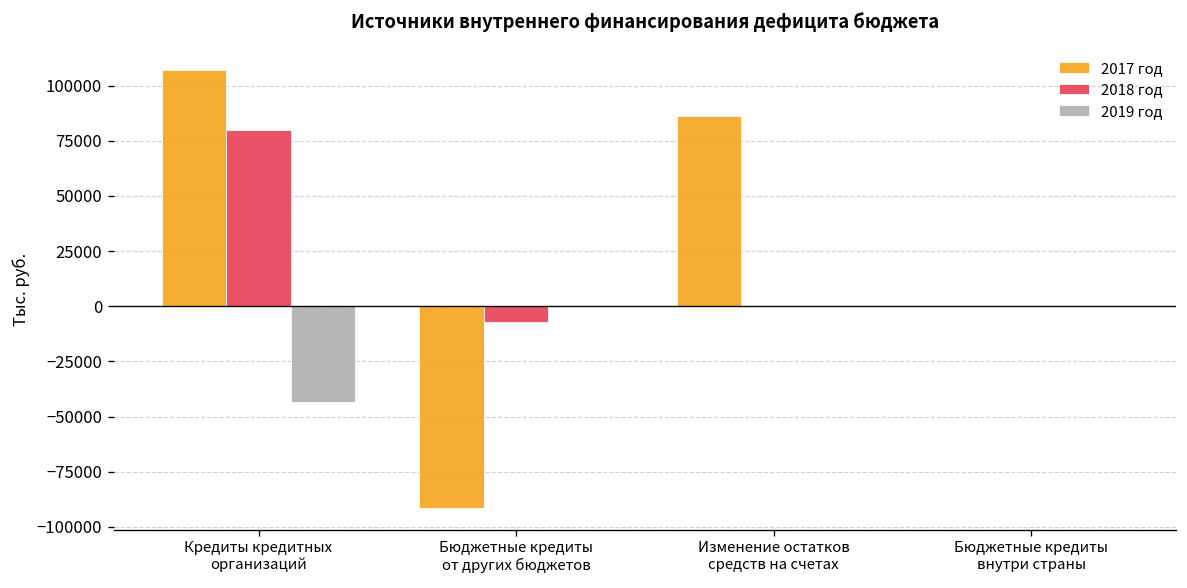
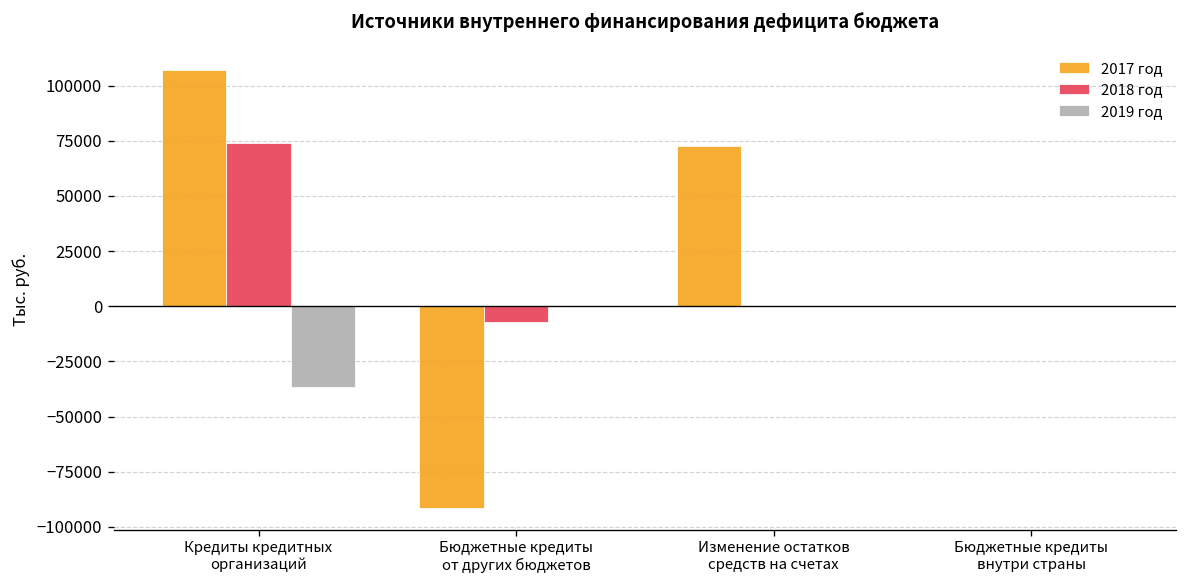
  {
    "2017 год": {
      "Кредиты кредитных организаций": 107000,
      "Бюджетные кредиты от других бюджетов": -91000,
-     "Изменение остатков средств на счетах": 86000,
+     "Изменение остатков средств на счетах": 73000,
      "Бюджетные кредиты внутри страны": 0
    },
    "2018 год": {
-     "Кредиты кредитных организаций": 80000,
+     "Кредиты кредитных организаций": 74000,
      "Бюджетные кредиты от других бюджетов": -7000,
      "Изменение остатков средств на счетах": 0,
      "Бюджетные кредиты внутри страны": 0
    },
    "2019 год": {
-     "Кредиты кредитных организаций": -43000,
+     "Кредиты кредитных организаций": -36000,
      "Бюджетные кредиты от других бюджетов": 0,
      "Изменение остатков средств на счетах": 0,
      "Бюджетные кредиты внутри страны": 0
    }
  }
